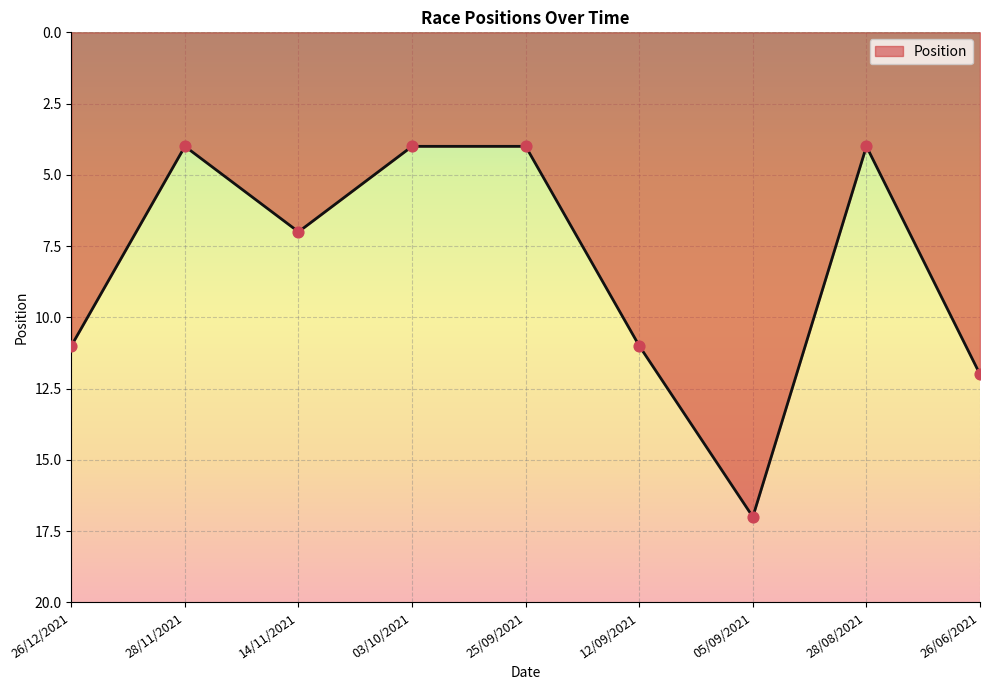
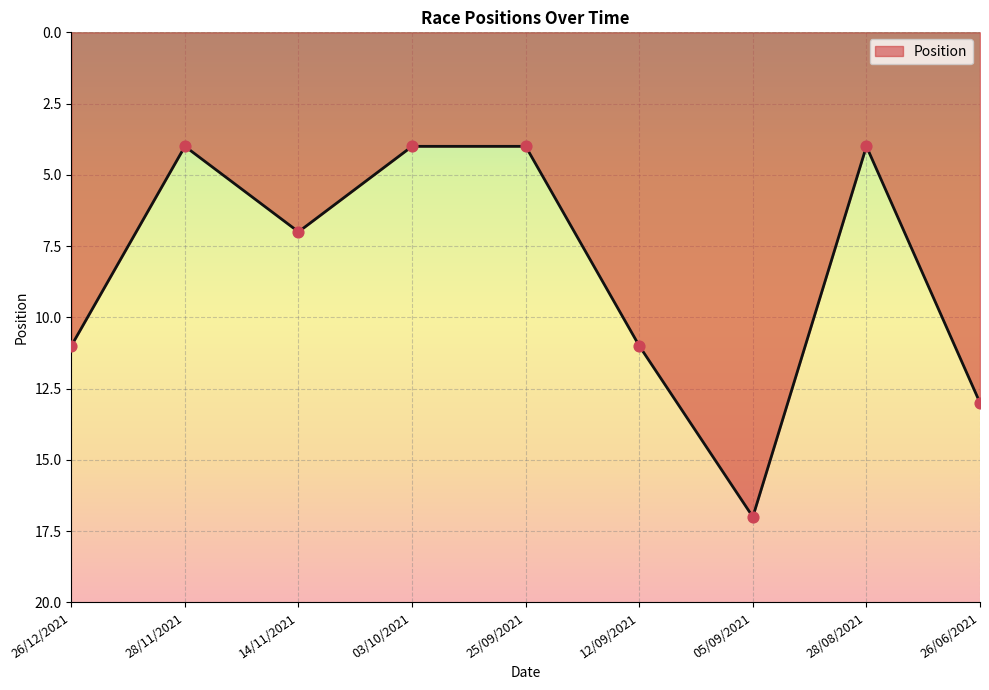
  {
    "26/12/2021": 11,
    "28/11/2021": 4,
    "14/11/2021": 7,
    "03/10/2021": 4,
    "25/09/2021": 4,
    "12/09/2021": 11,
    "05/09/2021": 17,
    "28/08/2021": 4,
-   "26/06/2021": 12
+   "26/06/2021": 13
  }
